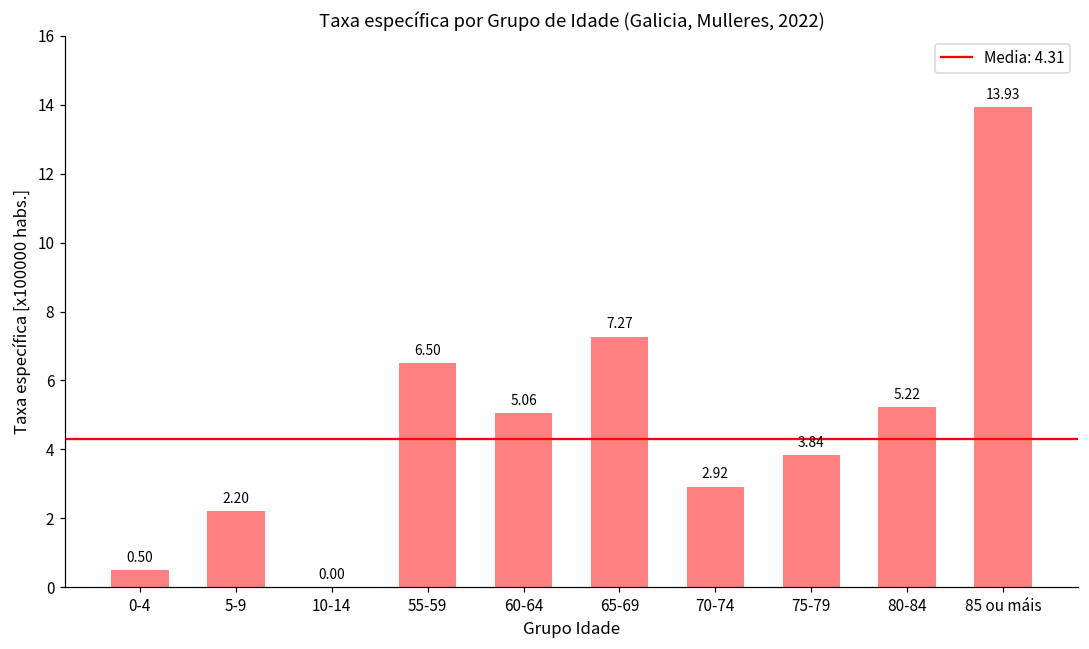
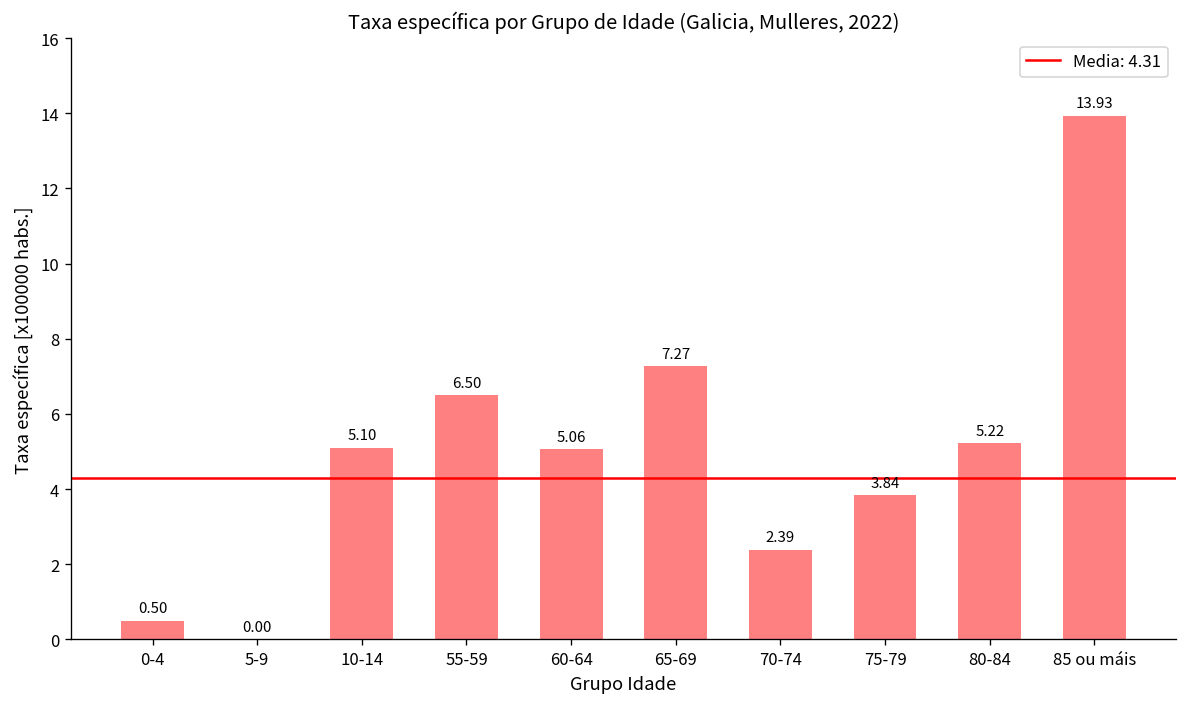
  {
    "0-4": 0.50,
-   "5-9": 2.20,
-   "10-14": 0.00,
+   "5-9": 0.00,
+   "10-14": 5.10,
    "55-59": 6.50,
    "60-64": 5.06,
    "65-69": 7.27,
-   "70-74": 2.92,
+   "70-74": 2.39,
    "75-79": 3.84,
    "80-84": 5.22,
    "85 ou máis": 13.93
  }
